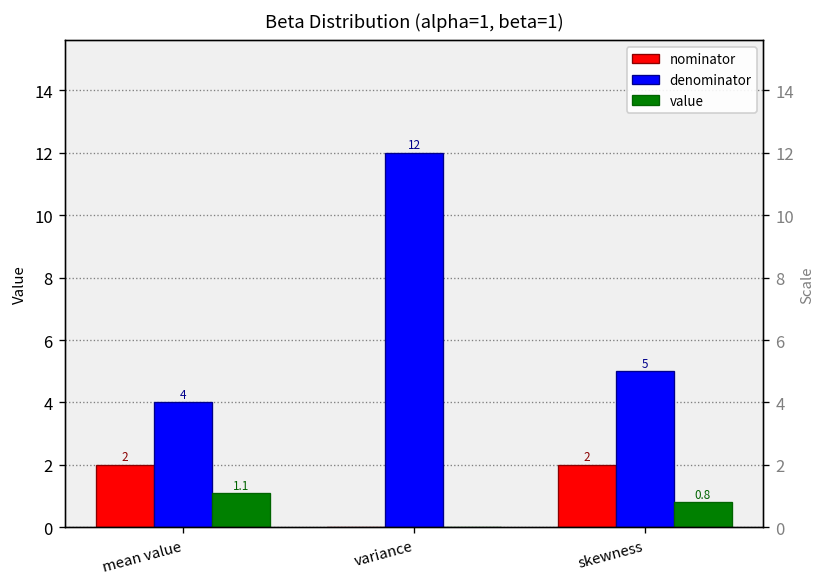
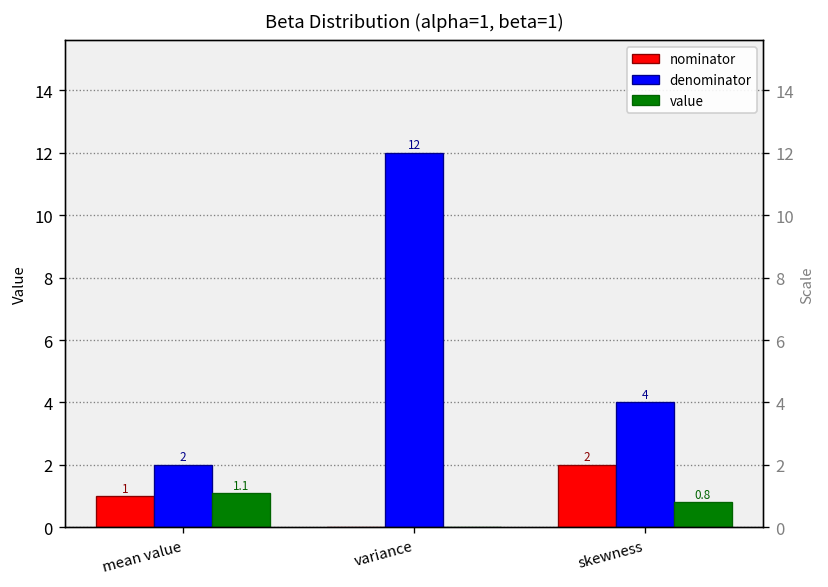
  {
    "nominator": {
-     "mean value": 2,
+     "mean value": 1,
      "skewness": 2
    },
    "denominator": {
-     "mean value": 4,
+     "mean value": 2,
      "variance": 12,
-     "skewness": 5
+     "skewness": 4
    },
    "value": {
      "mean value": 1.1,
      "skewness": 0.8
    }
  }
